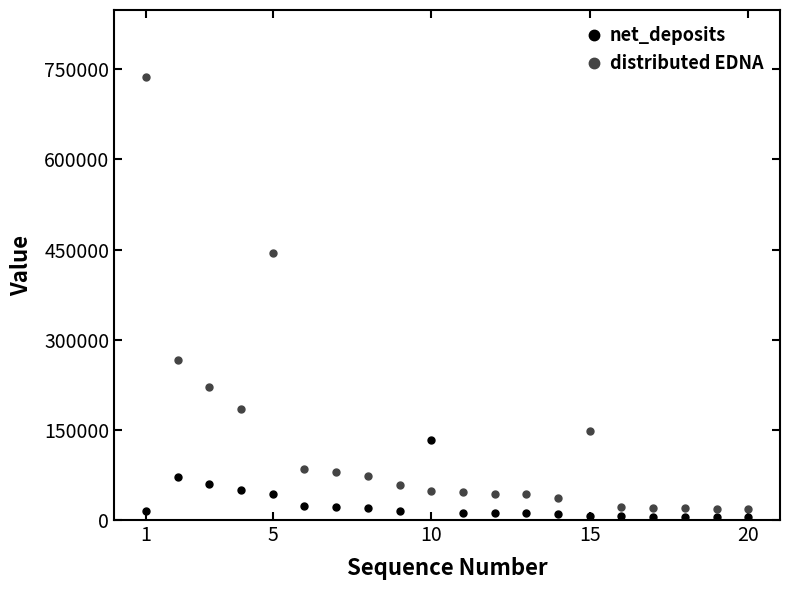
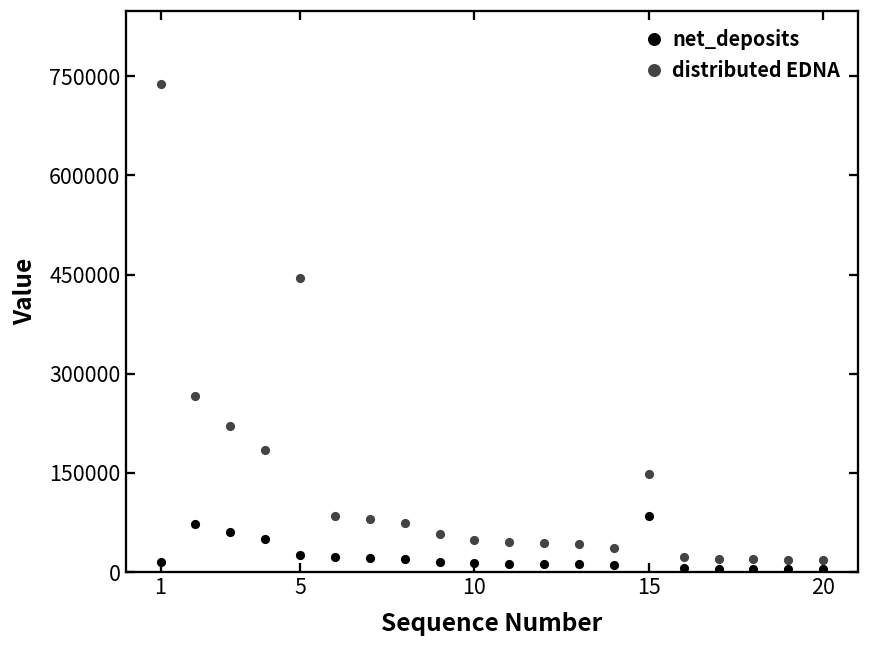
  {
    "net_deposits": {
      "1": 10000,
-     "5": 40000,
-     "10": 130000,
-     "15": 10000,
+     "5": 30000,
+     "10": 10000,
+     "15": 80000,
      "20": 0
    },
    "distributed EDNA": {
      "1": 740000,
      "5": 440000,
      "10": 50000,
      "15": 150000,
      "20": 20000
    }
  }
